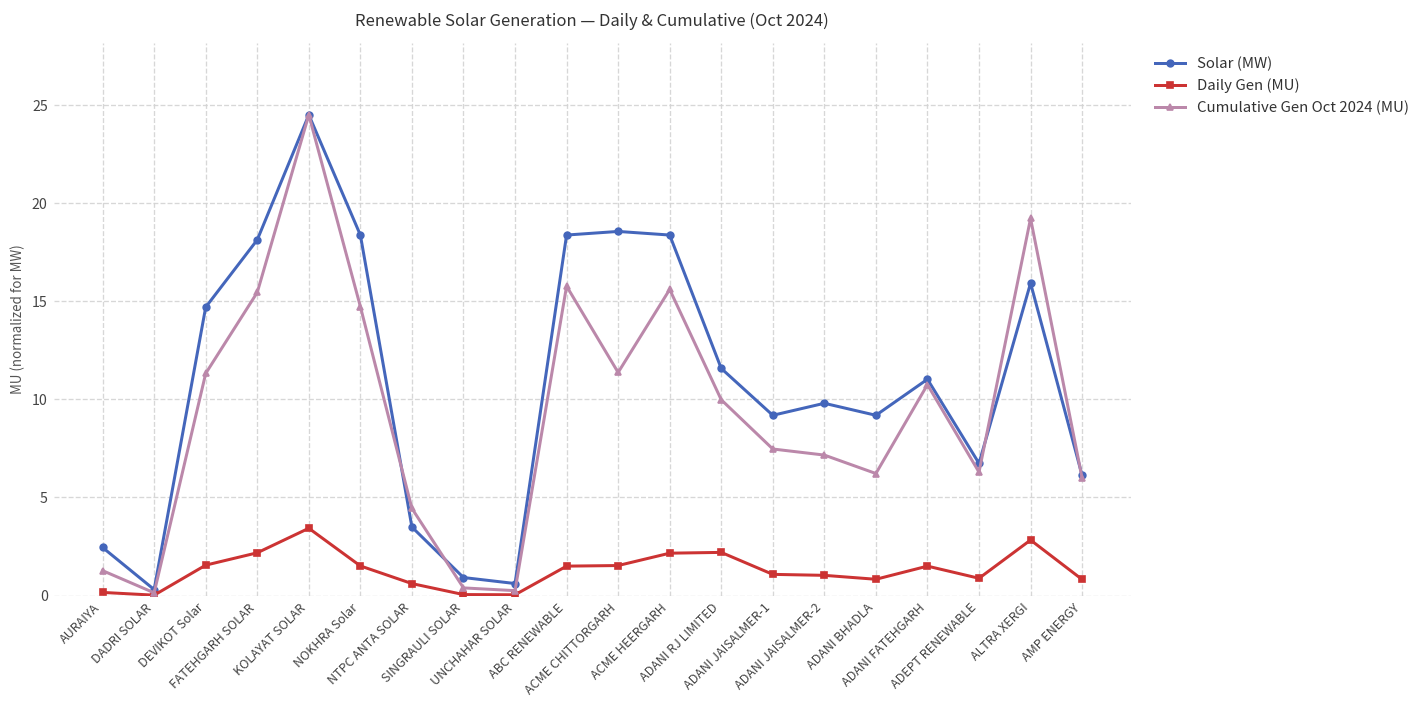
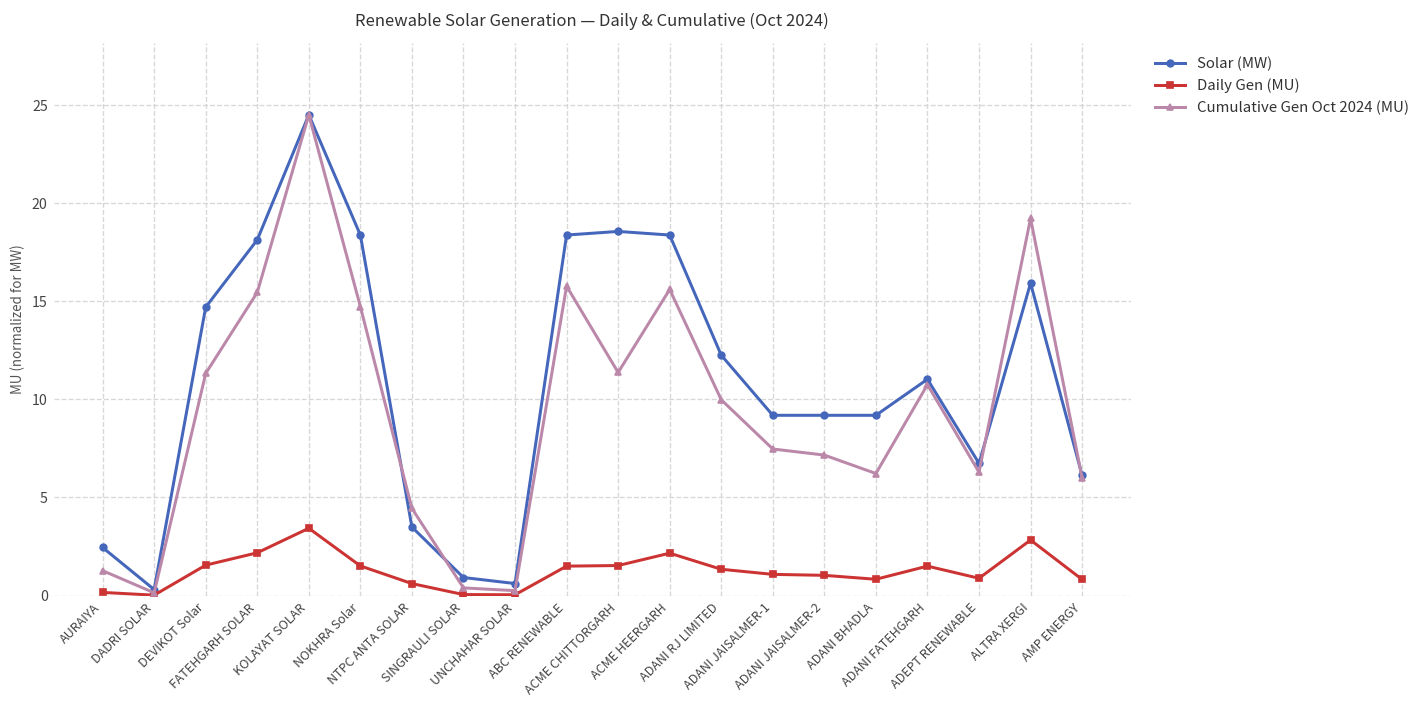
  {
    "Solar (MW)": {
      "AURAIYA": 2.5,
      "DADRI SOLAR": 0.3,
      "DEVIKOT Solar": 14.7,
      "FATEHGARH SOLAR": 18.1,
      "NOKHRA Solar": 18.4,
      "NTPC ANTA SOLAR": 3.5,
      "SINGRAULI SOLAR": 0.9,
      "UNCHAHAR SOLAR": 0.6,
      "ABC RENEWABLE": 18.4,
      "ACME CHITTORGARH": 18.6,
      "ACME HEERGARH": 18.4,
-     "ADANI RJ LIMITED": 11.6,
+     "ADANI RJ LIMITED": 12.3,
      "ADANI JAISALMER-1": 9.2,
-     "ADANI JAISALMER-2": 9.8,
+     "ADANI JAISALMER-2": 9.2,
      "ADANI BHADLA": 9.2,
      "ADANI FATEHGARH": 11.0,
      "ADEPT RENEWABLE": 6.7,
      "ALTRA XERGI": 15.9
    },
    "Daily Gen (MU)": {
      "AURAIYA": 0.2,
      "DEVIKOT Solar": 1.6,
      "FATEHGARH SOLAR": 2.2,
      "KOLAYAT SOLAR": 3.4,
      "NOKHRA Solar": 1.5,
      "NTPC ANTA SOLAR": 0.6,
      "SINGRAULI SOLAR": 0.1,
      "UNCHAHAR SOLAR": 0.0,
      "ABC RENEWABLE": 1.5,
      "ACME CHITTORGARH": 1.5,
      "ACME HEERGARH": 2.2,
-     "ADANI RJ LIMITED": 2.2,
+     "ADANI RJ LIMITED": 1.3,
      "ADANI JAISALMER-1": 1.1,
      "ADANI JAISALMER-2": 1.0,
      "ADANI BHADLA": 0.8,
      "ADANI FATEHGARH": 1.5,
      "ADEPT RENEWABLE": 0.9,
      "ALTRA XERGI": 2.8,
      "AMP ENERGY": 0.8
    },
    "Cumulative Gen Oct 2024 (MU)": {
      "AURAIYA": 1.3,
      "DEVIKOT Solar": 11.3,
      "FATEHGARH SOLAR": 15.5,
      "NOKHRA Solar": 14.7,
      "NTPC ANTA SOLAR": 4.4,
      "SINGRAULI SOLAR": 0.4,
      "UNCHAHAR SOLAR": 0.3,
      "ABC RENEWABLE": 15.8,
      "ACME CHITTORGARH": 11.4,
      "ACME HEERGARH": 15.6,
      "ADANI RJ LIMITED": 10.0,
      "ADANI JAISALMER-1": 7.5,
      "ADANI JAISALMER-2": 7.2,
      "ADANI BHADLA": 6.2,
      "ADANI FATEHGARH": 10.8,
      "ADEPT RENEWABLE": 6.3,
      "ALTRA XERGI": 19.2
    }
  }
